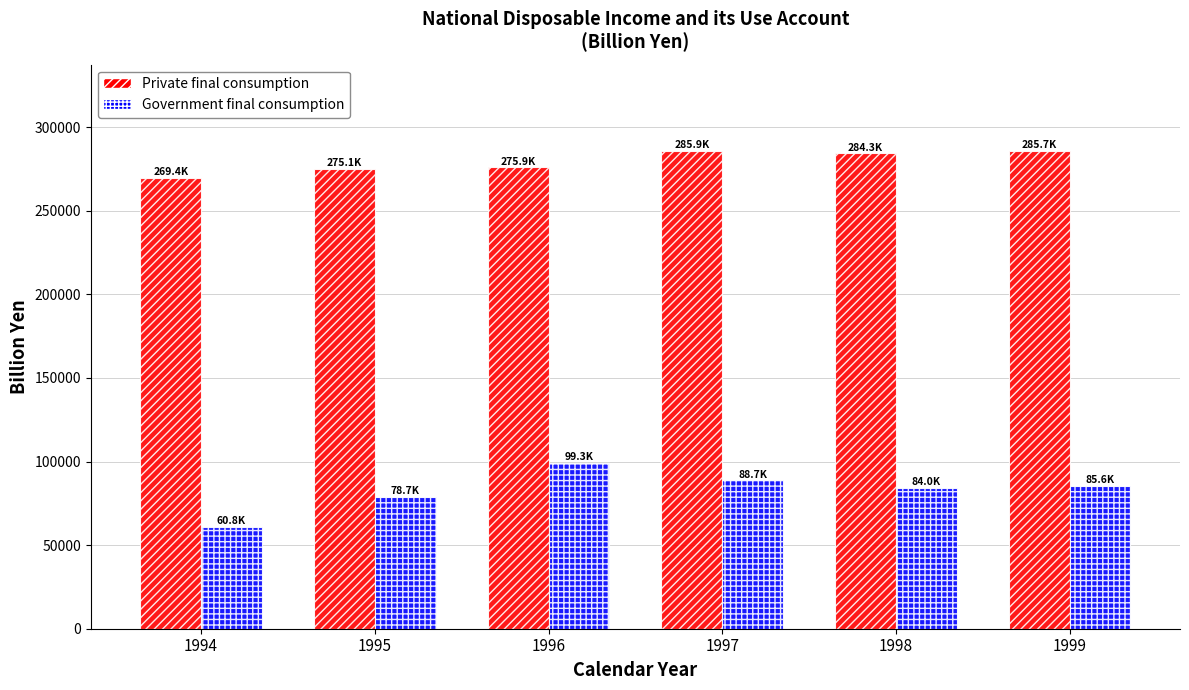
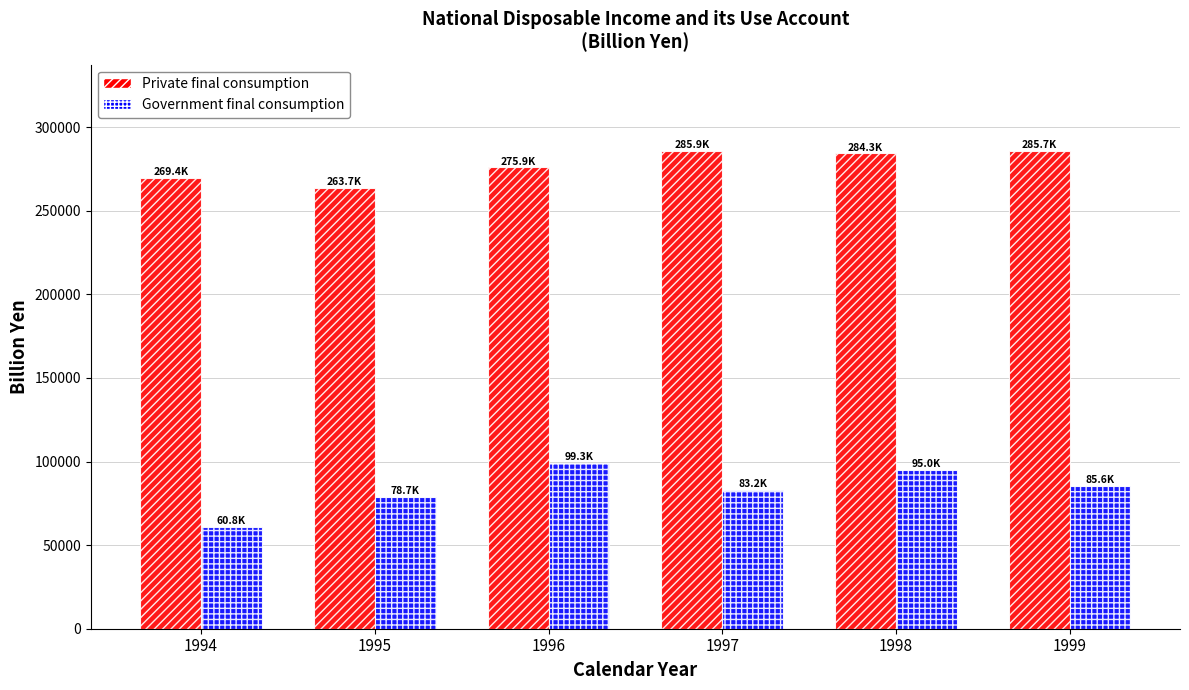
  {
    "Private final consumption": {
      "1994": "269.4K",
-     "1995": "275.1K",
+     "1995": "263.7K",
      "1996": "275.9K",
      "1997": "285.9K",
      "1998": "284.3K",
      "1999": "285.7K"
    },
    "Government final consumption": {
      "1994": "60.8K",
      "1995": "78.7K",
      "1996": "99.3K",
-     "1997": "88.7K",
-     "1998": "84.0K",
+     "1997": "83.2K",
+     "1998": "95.0K",
      "1999": "85.6K"
    }
  }
